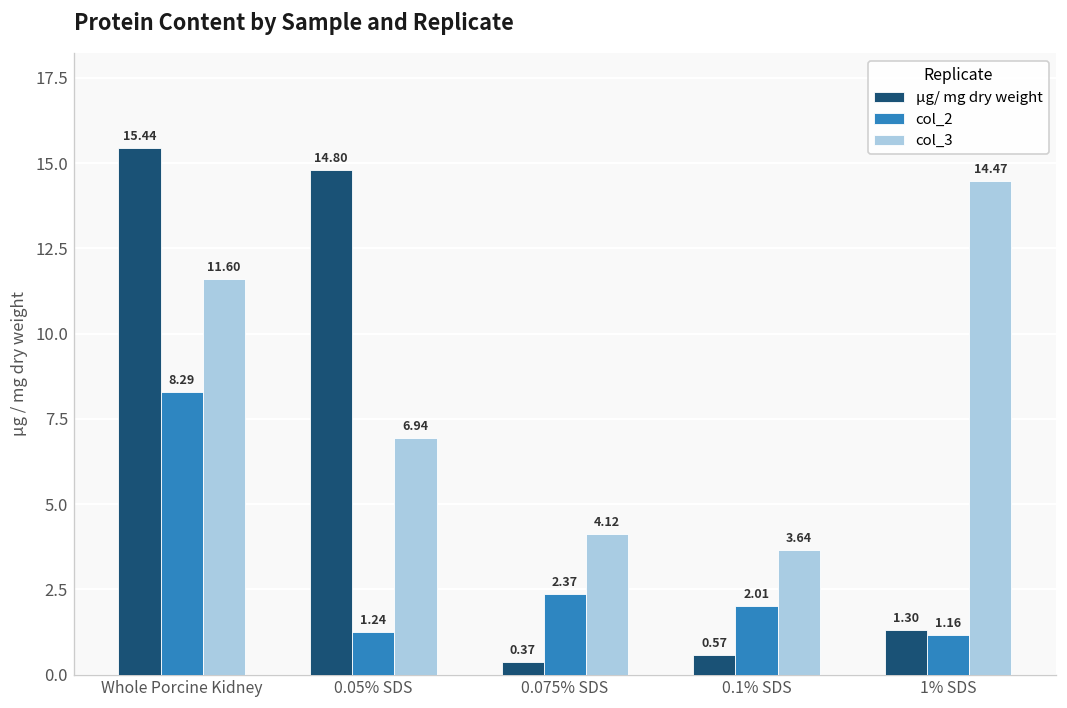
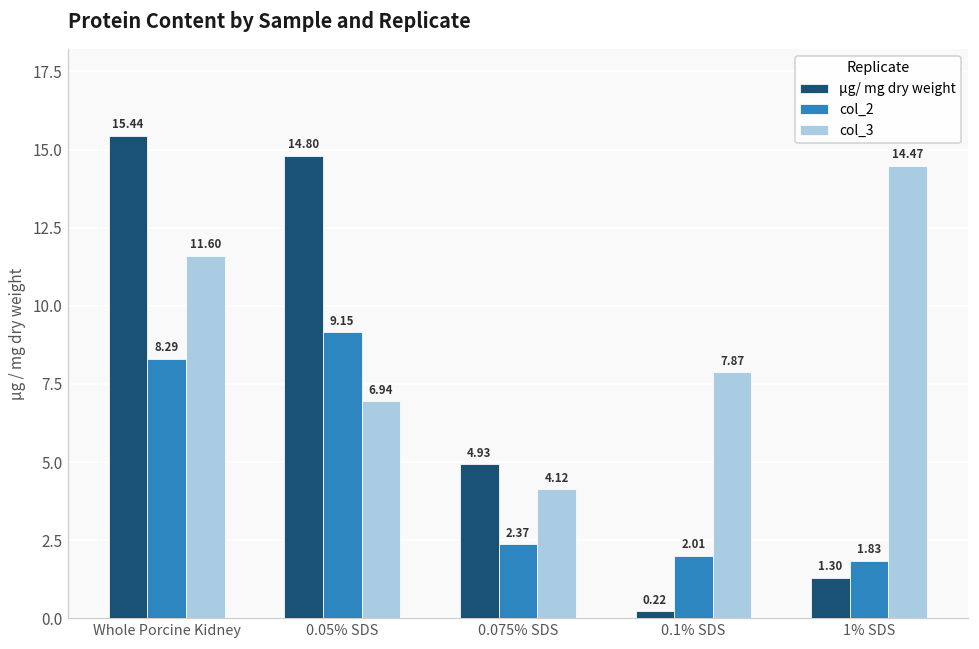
  {
    "µg/ mg dry weight": {
      "Whole Porcine Kidney": 15.44,
      "0.05% SDS": 14.80,
-     "0.075% SDS": 0.37,
-     "0.1% SDS": 0.57,
+     "0.075% SDS": 4.93,
+     "0.1% SDS": 0.22,
      "1% SDS": 1.30
    },
    "col_2": {
      "Whole Porcine Kidney": 8.29,
-     "0.05% SDS": 1.24,
+     "0.05% SDS": 9.15,
      "0.075% SDS": 2.37,
      "0.1% SDS": 2.01,
-     "1% SDS": 1.16
+     "1% SDS": 1.83
    },
    "col_3": {
      "Whole Porcine Kidney": 11.60,
      "0.05% SDS": 6.94,
      "0.075% SDS": 4.12,
-     "0.1% SDS": 3.64,
+     "0.1% SDS": 7.87,
      "1% SDS": 14.47
    }
  }
